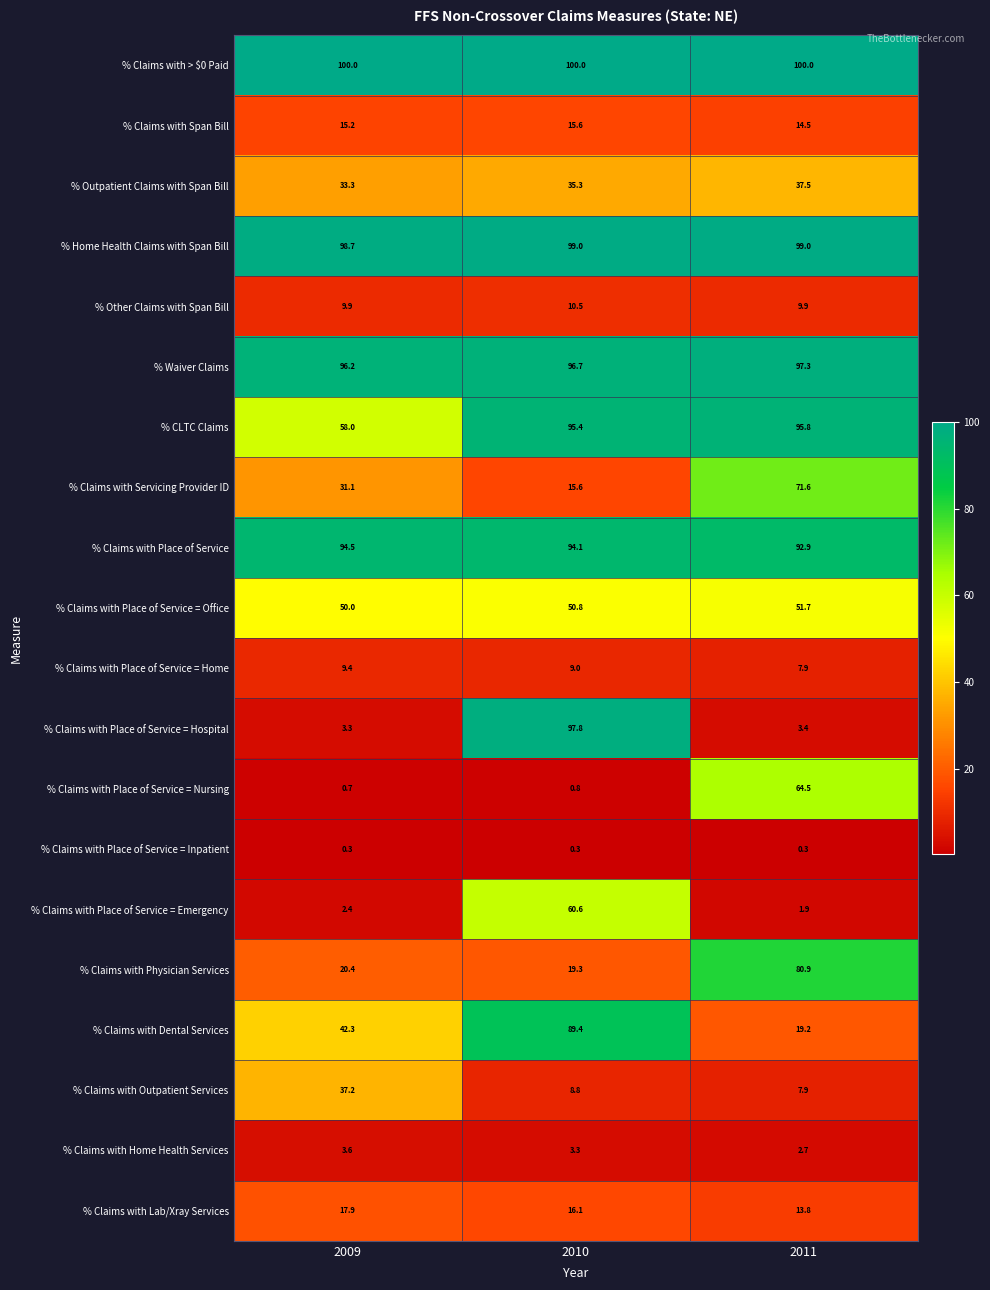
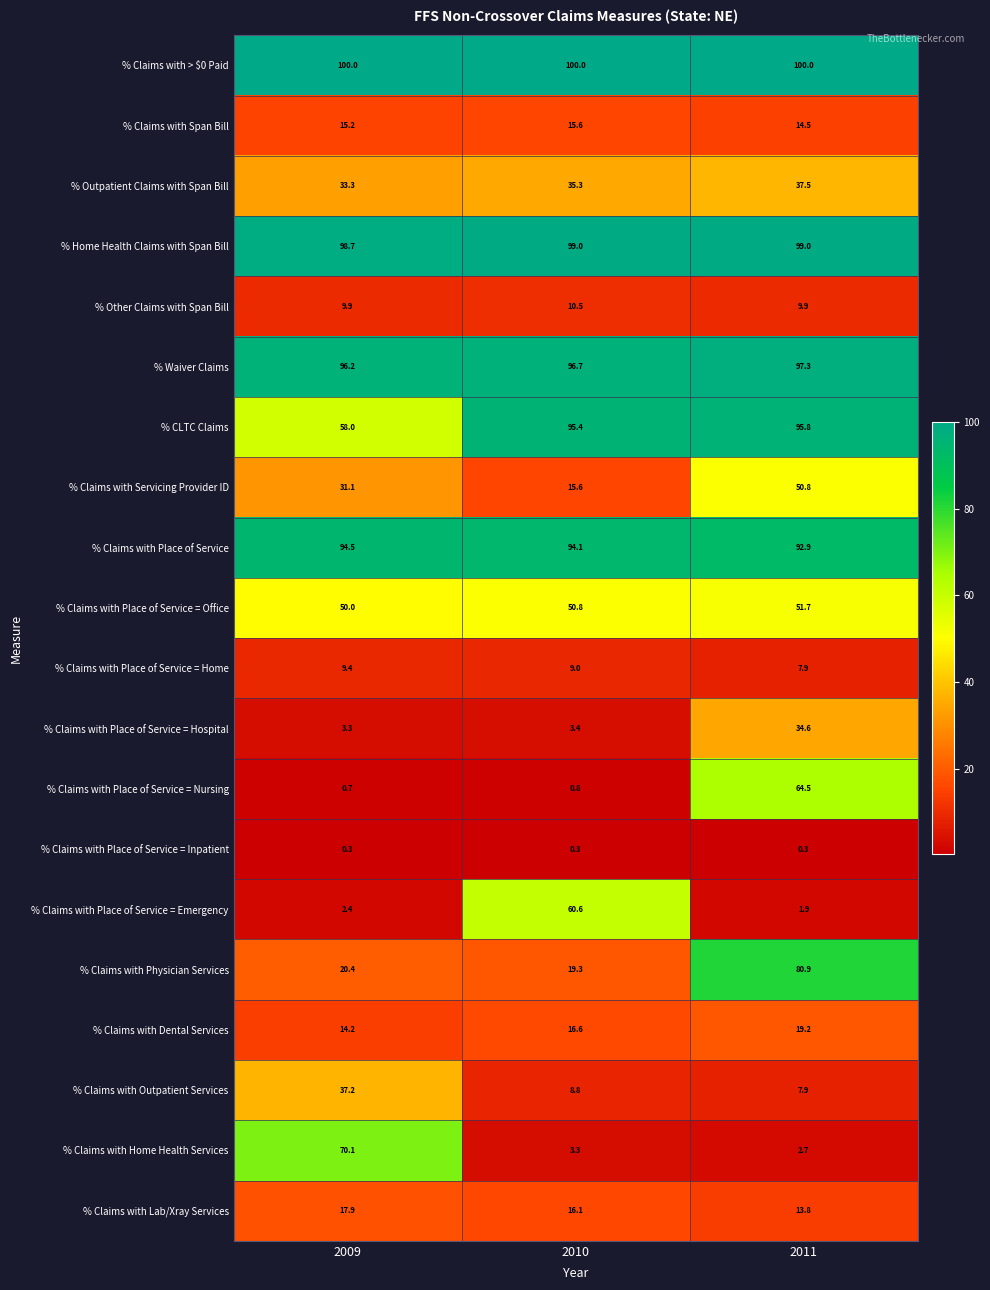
  {
    "% Claims with > $0 Paid": {
      "2009": 100.0,
      "2010": 100.0,
      "2011": 100.0
    },
    "% Claims with Span Bill": {
      "2009": 15.2,
      "2010": 15.6,
      "2011": 14.5
    },
    "% Outpatient Claims with Span Bill": {
      "2009": 33.3,
      "2010": 35.3,
      "2011": 37.5
    },
    "% Home Health Claims with Span Bill": {
      "2009": 98.7,
      "2010": 99.0,
      "2011": 99.0
    },
    "% Other Claims with Span Bill": {
      "2009": 9.9,
      "2010": 10.5,
      "2011": 9.9
    },
    "% Waiver Claims": {
      "2009": 96.2,
      "2010": 96.7,
      "2011": 97.3
    },
    "% CLTC Claims": {
      "2009": 58.0,
      "2010": 95.4,
      "2011": 95.8
    },
    "% Claims with Servicing Provider ID": {
      "2009": 31.1,
      "2010": 15.6,
-     "2011": 71.6
+     "2011": 50.8
    },
    "% Claims with Place of Service": {
      "2009": 94.5,
      "2010": 94.1,
      "2011": 92.9
    },
    "% Claims with Place of Service = Office": {
      "2009": 50.0,
      "2010": 50.8,
      "2011": 51.7
    },
    "% Claims with Place of Service = Home": {
      "2009": 9.4,
      "2010": 9.0,
      "2011": 7.9
    },
    "% Claims with Place of Service = Hospital": {
      "2009": 3.3,
-     "2010": 97.8,
-     "2011": 3.4
+     "2010": 3.4,
+     "2011": 34.6
    },
    "% Claims with Place of Service = Nursing": {
      "2009": 0.7,
      "2010": 0.8,
      "2011": 64.5
    },
    "% Claims with Place of Service = Inpatient": {
      "2009": 0.3,
      "2010": 0.3,
      "2011": 0.3
    },
    "% Claims with Place of Service = Emergency": {
      "2009": 2.4,
      "2010": 60.6,
      "2011": 1.9
    },
    "% Claims with Physician Services": {
      "2009": 20.4,
      "2010": 19.3,
      "2011": 80.9
    },
    "% Claims with Dental Services": {
-     "2009": 42.3,
-     "2010": 89.4,
+     "2009": 14.2,
+     "2010": 16.6,
      "2011": 19.2
    },
    "% Claims with Outpatient Services": {
      "2009": 37.2,
      "2010": 8.8,
      "2011": 7.9
    },
    "% Claims with Home Health Services": {
-     "2009": 3.6,
+     "2009": 70.1,
      "2010": 3.3,
      "2011": 2.7
    },
    "% Claims with Lab/Xray Services": {
      "2009": 17.9,
      "2010": 16.1,
      "2011": 13.8
    }
  }
